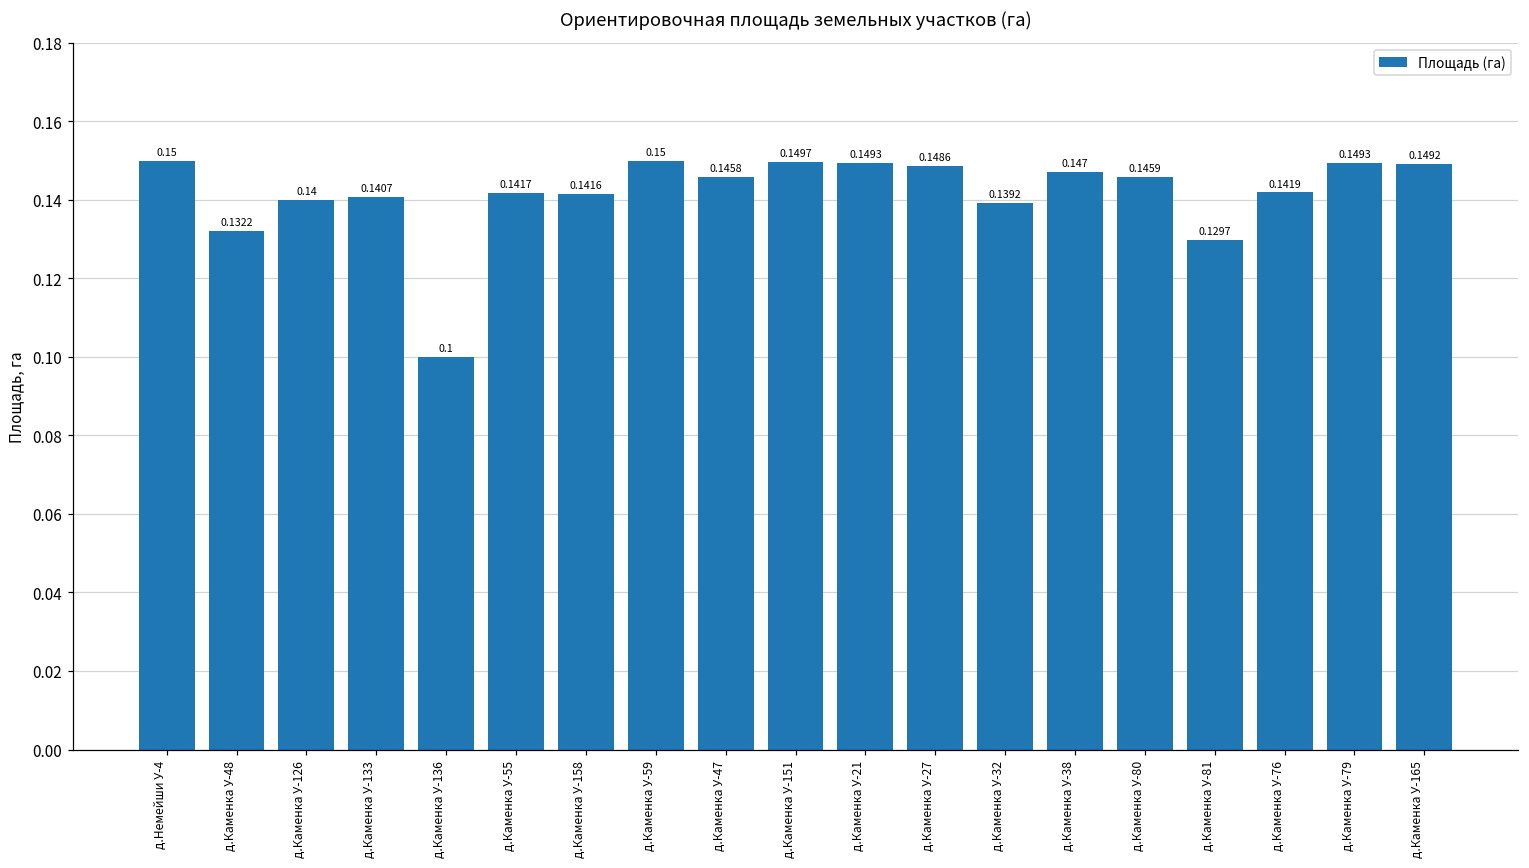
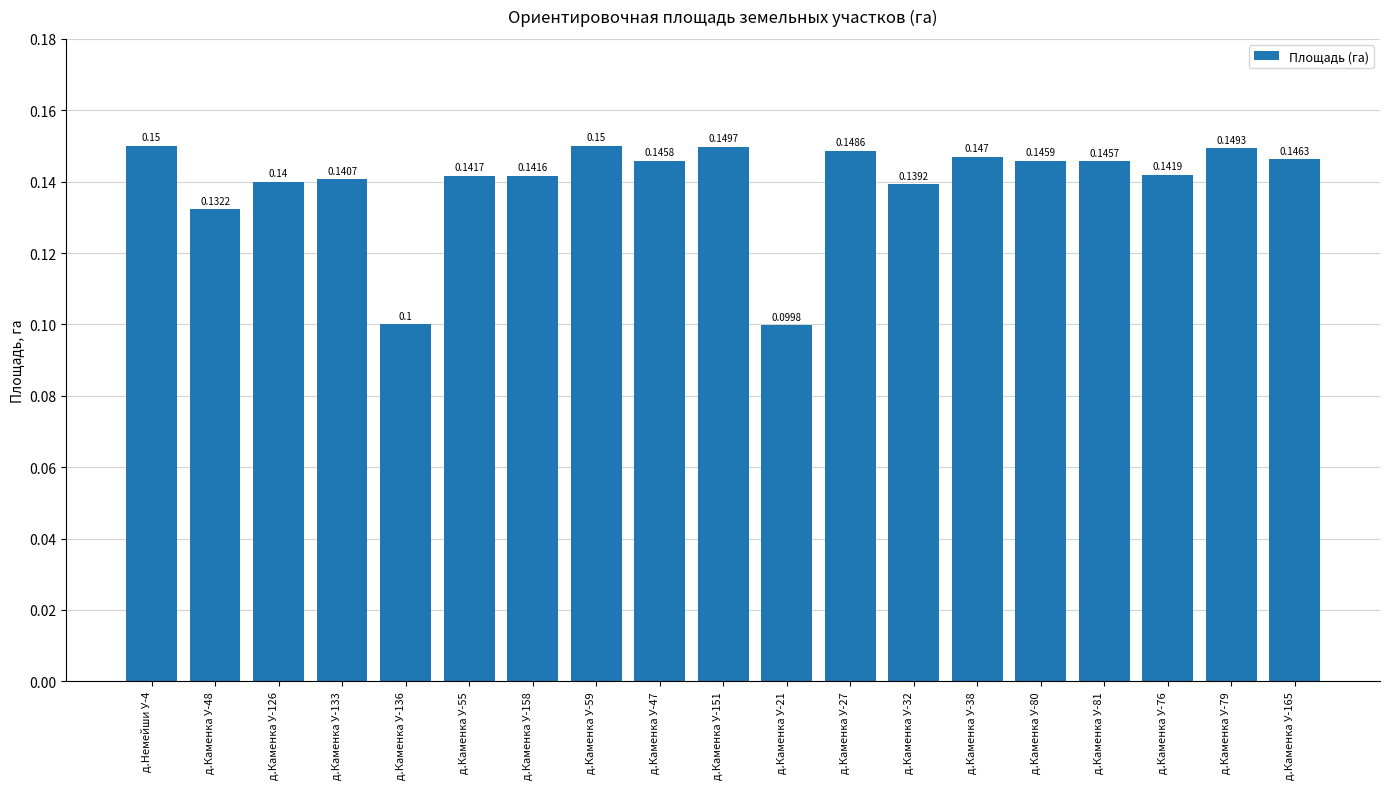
  {
    "д.Немейши У-4": 0.15,
    "д.Каменка У-48": 0.1322,
    "д.Каменка У-126": 0.14,
    "д.Каменка У-133": 0.1407,
    "д.Каменка У-136": 0.1,
    "д.Каменка У-55": 0.1417,
    "д.Каменка У-158": 0.1416,
    "д.Каменка У-59": 0.15,
    "д.Каменка У-47": 0.1458,
    "д.Каменка У-151": 0.1497,
-   "д.Каменка У-21": 0.1493,
+   "д.Каменка У-21": 0.0998,
    "д.Каменка У-27": 0.1486,
    "д.Каменка У-32": 0.1392,
    "д.Каменка У-38": 0.147,
    "д.Каменка У-80": 0.1459,
-   "д.Каменка У-81": 0.1297,
+   "д.Каменка У-81": 0.1457,
    "д.Каменка У-76": 0.1419,
    "д.Каменка У-79": 0.1493,
-   "д.Каменка У-165": 0.1492
+   "д.Каменка У-165": 0.1463
  }
